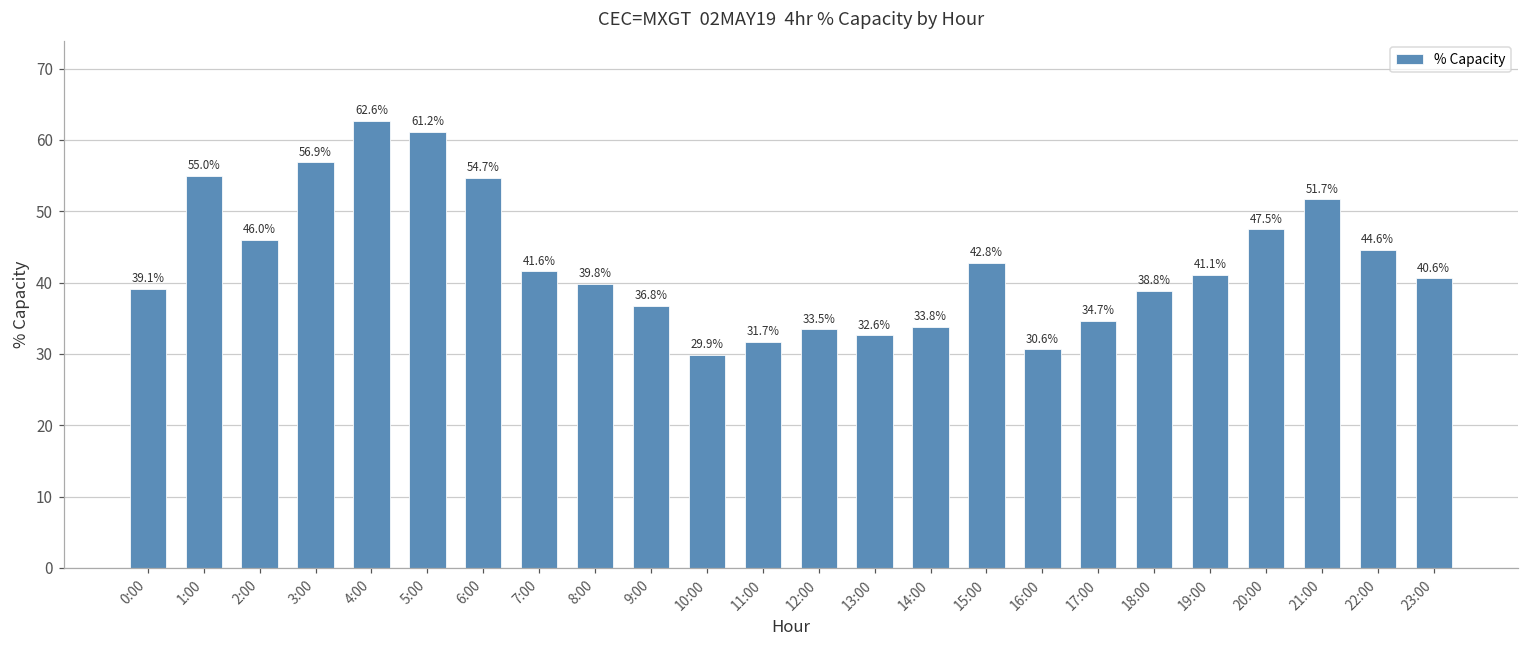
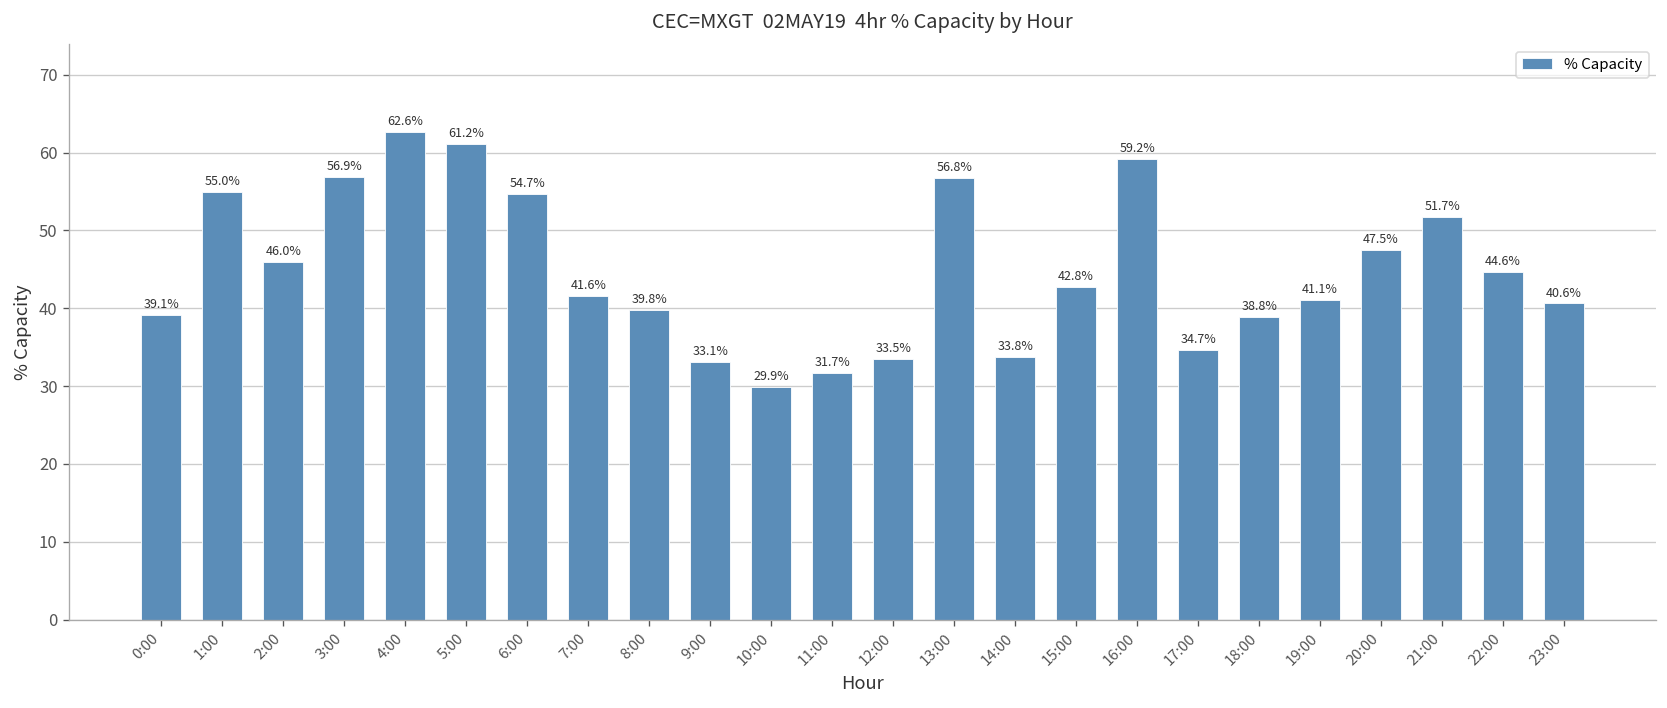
  {
    "0:00": "39.1%",
    "1:00": "55.0%",
    "2:00": "46.0%",
    "3:00": "56.9%",
    "4:00": "62.6%",
    "5:00": "61.2%",
    "6:00": "54.7%",
    "7:00": "41.6%",
    "8:00": "39.8%",
-   "9:00": "36.8%",
+   "9:00": "33.1%",
    "10:00": "29.9%",
    "11:00": "31.7%",
    "12:00": "33.5%",
-   "13:00": "32.6%",
+   "13:00": "56.8%",
    "14:00": "33.8%",
    "15:00": "42.8%",
-   "16:00": "30.6%",
+   "16:00": "59.2%",
    "17:00": "34.7%",
    "18:00": "38.8%",
    "19:00": "41.1%",
    "20:00": "47.5%",
    "21:00": "51.7%",
    "22:00": "44.6%",
    "23:00": "40.6%"
  }
